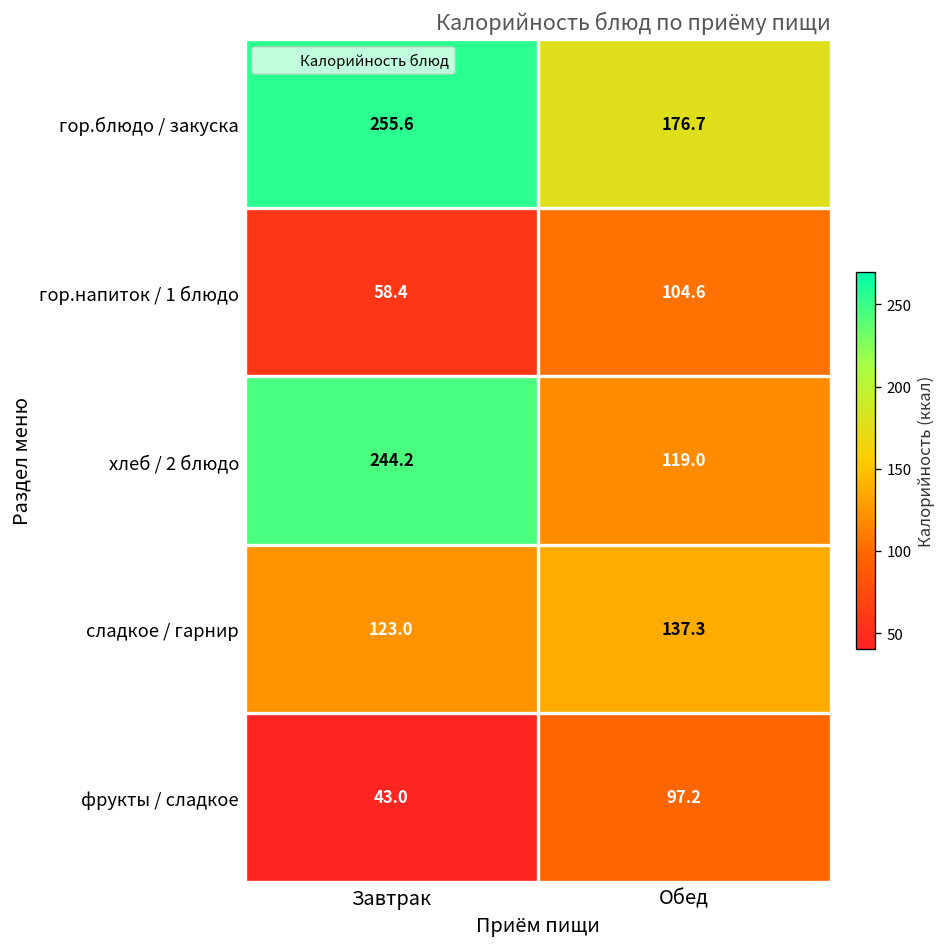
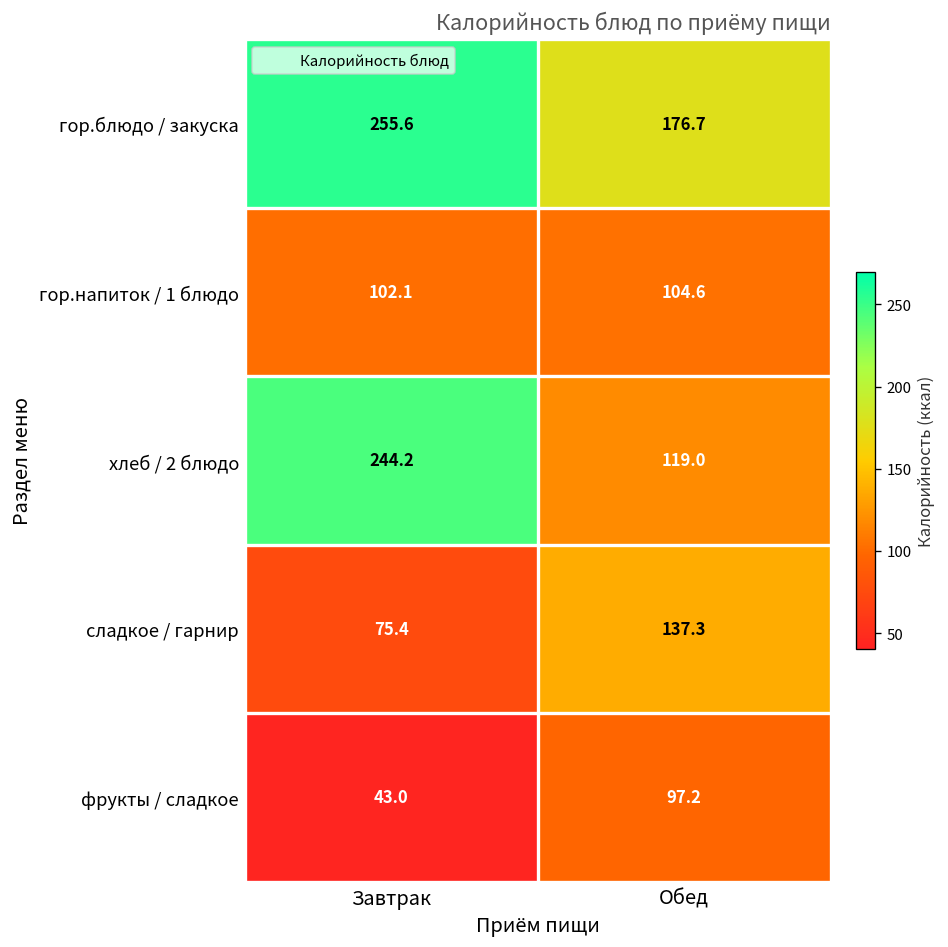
  {
    "гор.блюдо / закуска": {
      "Завтрак": 255.6,
      "Обед": 176.7
    },
    "гор.напиток / 1 блюдо": {
-     "Завтрак": 58.4,
+     "Завтрак": 102.1,
      "Обед": 104.6
    },
    "хлеб / 2 блюдо": {
      "Завтрак": 244.2,
      "Обед": 119.0
    },
    "сладкое / гарнир": {
-     "Завтрак": 123.0,
+     "Завтрак": 75.4,
      "Обед": 137.3
    },
    "фрукты / сладкое": {
      "Завтрак": 43.0,
      "Обед": 97.2
    }
  }
